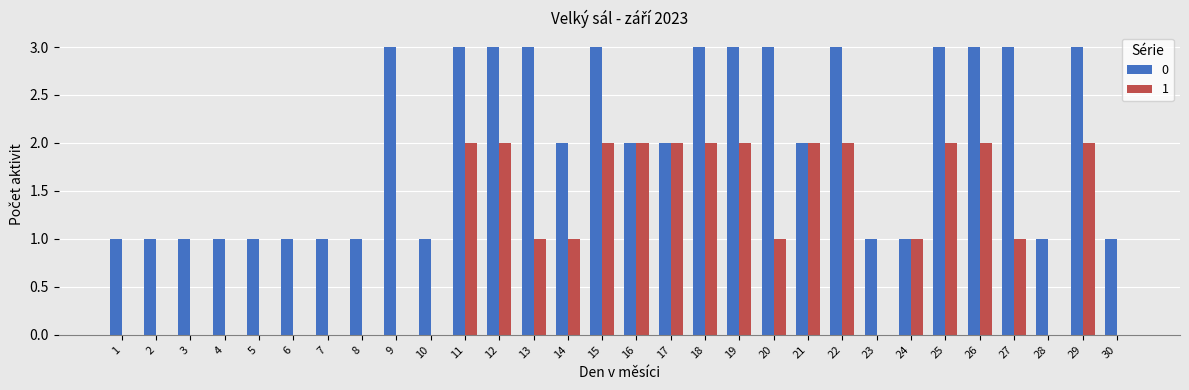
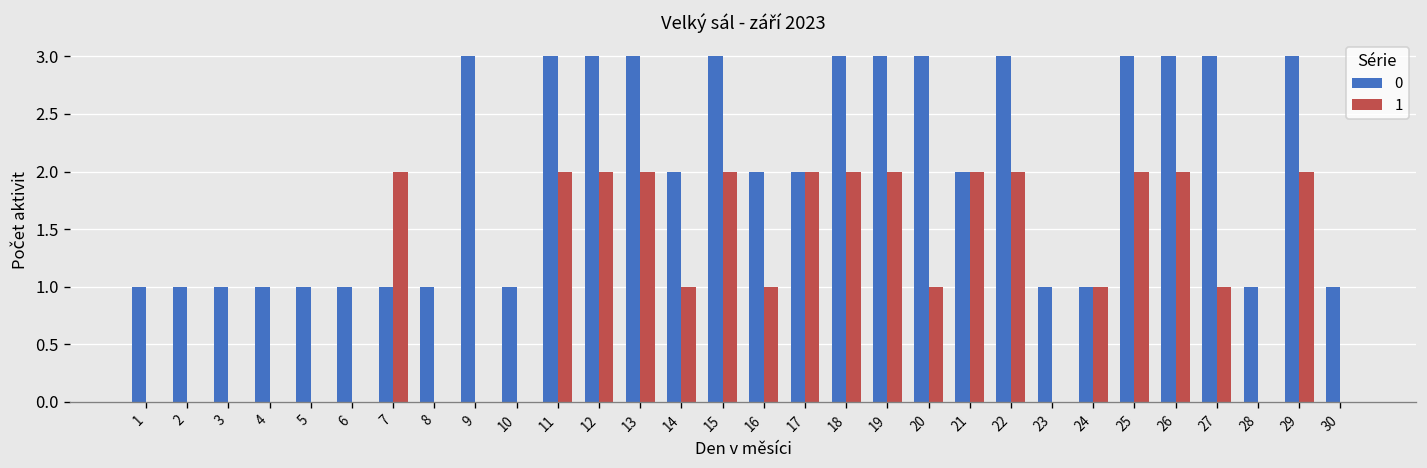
  {
    "0": {
      "1": 1,
      "2": 1,
      "3": 1,
      "4": 1,
      "5": 1,
      "6": 1,
      "7": 1,
      "8": 1,
      "9": 3,
      "10": 1,
      "11": 3,
      "12": 3,
      "13": 3,
      "14": 2,
      "15": 3,
      "16": 2,
      "17": 2,
      "18": 3,
      "19": 3,
      "20": 3,
      "21": 2,
      "22": 3,
      "23": 1,
      "24": 1,
      "25": 3,
      "26": 3,
      "27": 3,
      "28": 1,
      "29": 3,
      "30": 1
    },
    "1": {
      "1": 0,
      "2": 0,
      "3": 0,
      "4": 0,
      "5": 0,
      "6": 0,
-     "7": 0,
+     "7": 2,
      "8": 0,
      "9": 0,
      "10": 0,
      "11": 2,
      "12": 2,
-     "13": 1,
+     "13": 2,
      "14": 1,
      "15": 2,
-     "16": 2,
+     "16": 1,
      "17": 2,
      "18": 2,
      "19": 2,
      "20": 1,
      "21": 2,
      "22": 2,
      "23": 0,
      "24": 1,
      "25": 2,
      "26": 2,
      "27": 1,
      "28": 0,
      "29": 2,
      "30": 0
    }
  }
